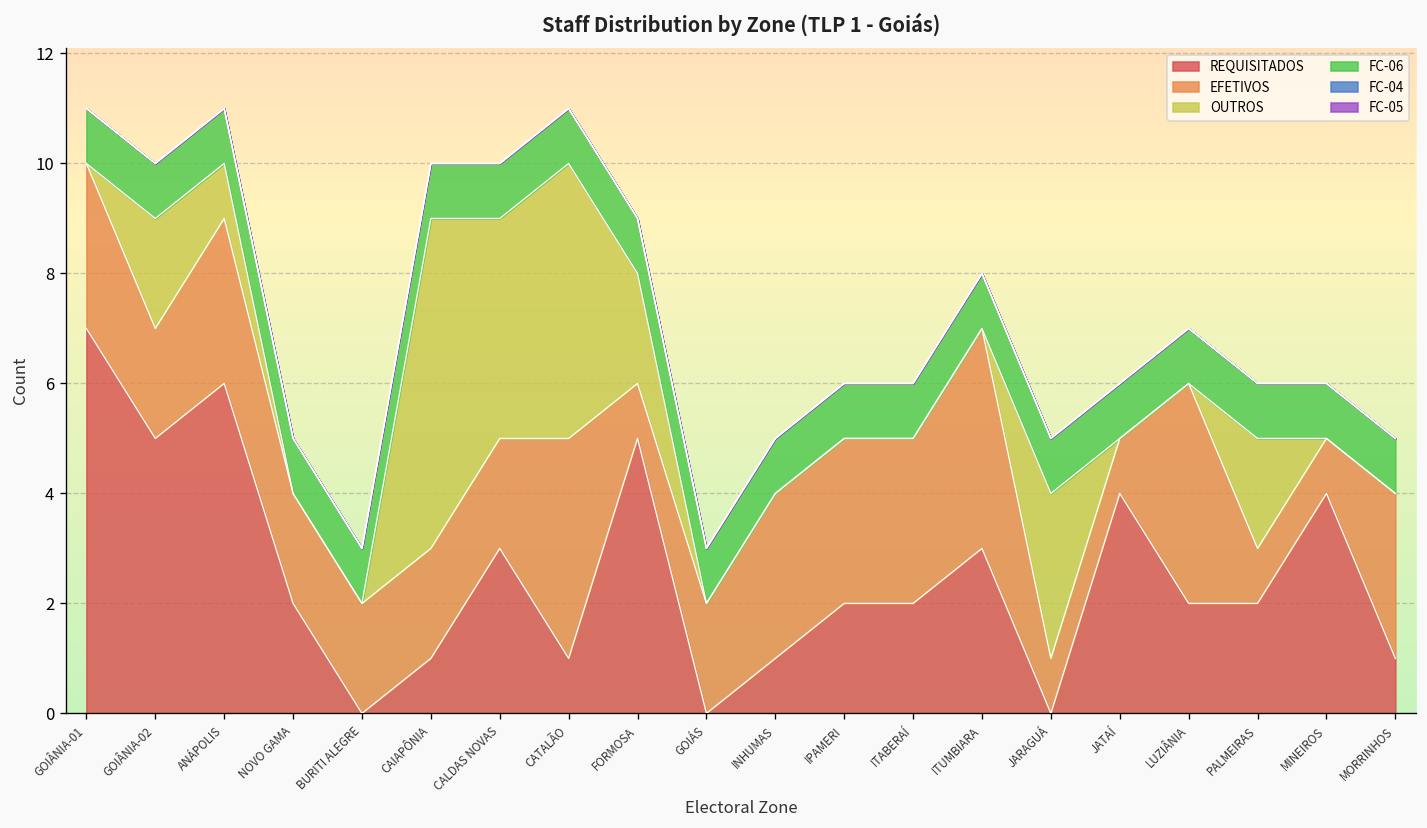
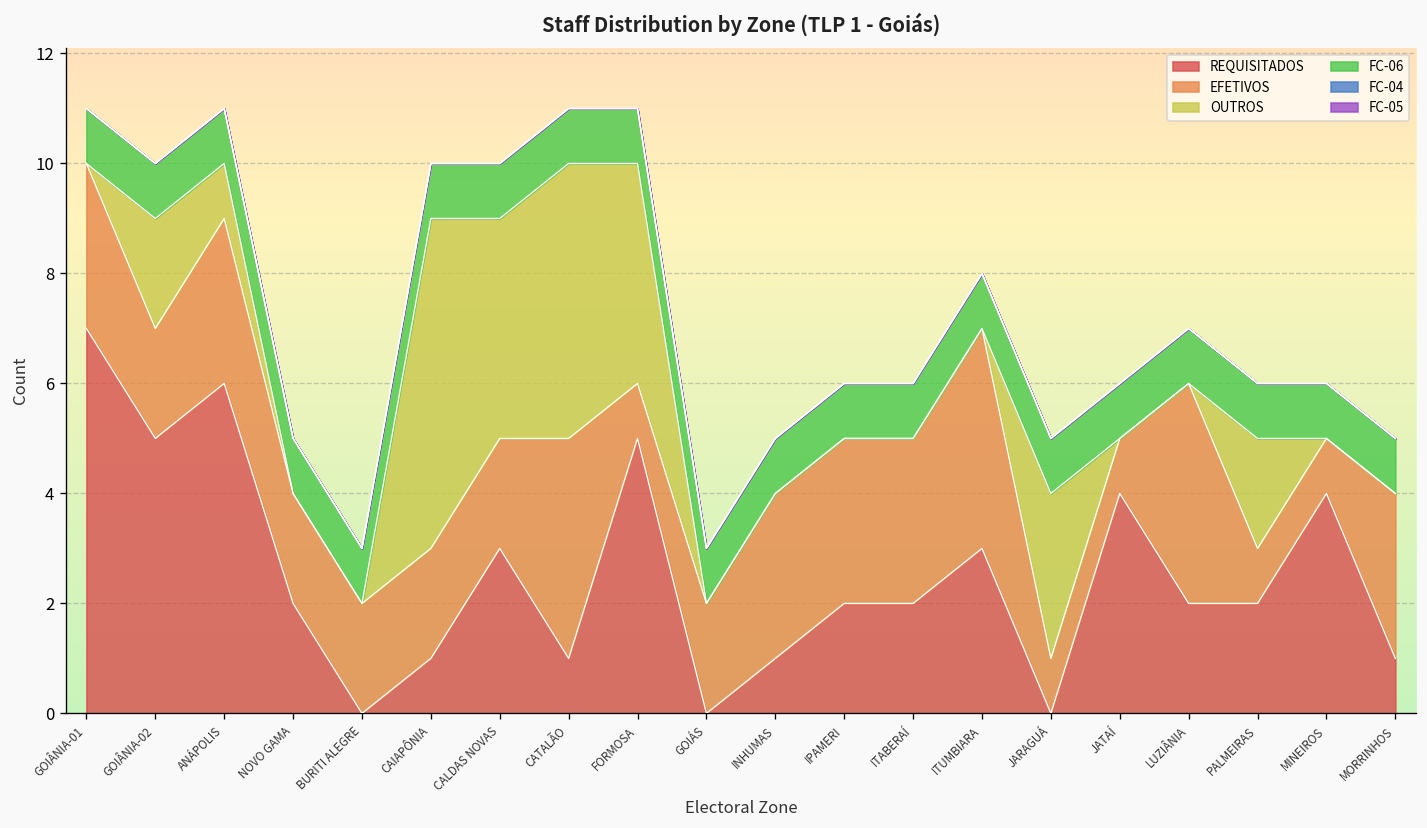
  {
    "OUTROS": {
      "GOIÂNIA-02": 2,
      "ANÁPOLIS": 1,
      "CAIAPÔNIA": 6,
      "CALDAS NOVAS": 4,
      "CATALÃO": 5,
-     "FORMOSA": 2,
+     "FORMOSA": 4,
      "JARAGUÁ": 3,
      "PALMEIRAS": 2
    }
  }
